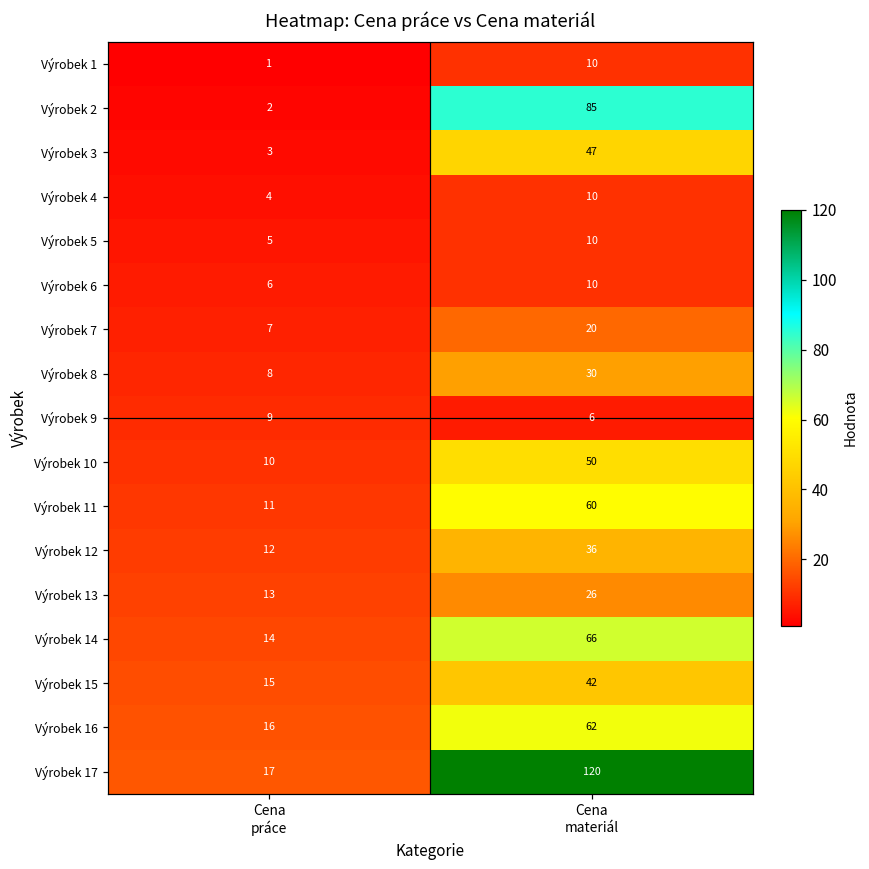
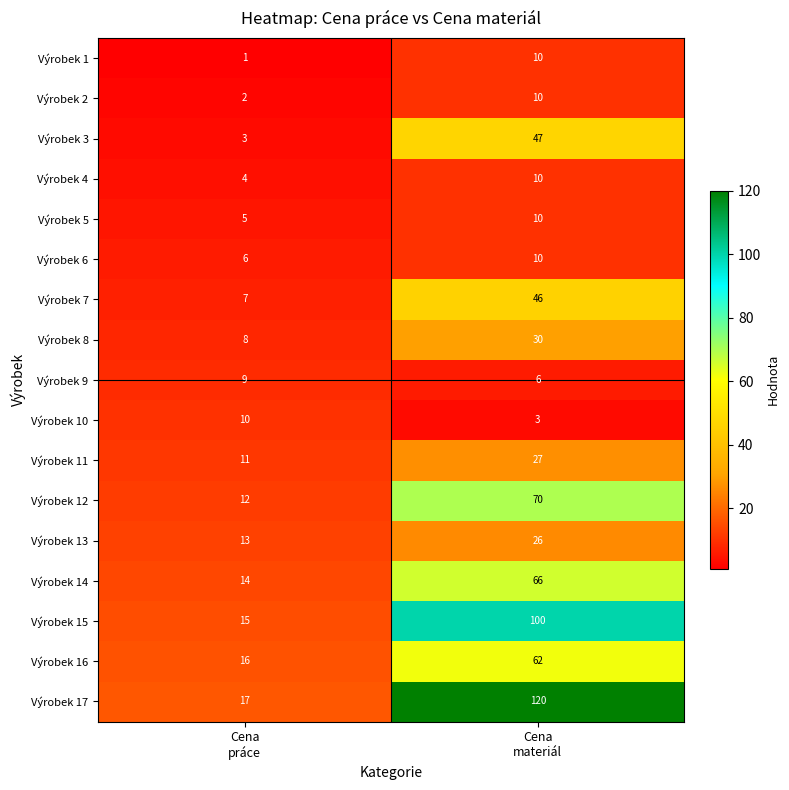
  {
    "Výrobek 1": {
      "Cena práce": 1,
      "Cena materiál": 10
    },
    "Výrobek 2": {
      "Cena práce": 2,
-     "Cena materiál": 85
+     "Cena materiál": 10
    },
    "Výrobek 3": {
      "Cena práce": 3,
      "Cena materiál": 47
    },
    "Výrobek 4": {
      "Cena práce": 4,
      "Cena materiál": 10
    },
    "Výrobek 5": {
      "Cena práce": 5,
      "Cena materiál": 10
    },
    "Výrobek 6": {
      "Cena práce": 6,
      "Cena materiál": 10
    },
    "Výrobek 7": {
      "Cena práce": 7,
-     "Cena materiál": 20
+     "Cena materiál": 46
    },
    "Výrobek 8": {
      "Cena práce": 8,
      "Cena materiál": 30
    },
    "Výrobek 9": {
      "Cena práce": 9,
      "Cena materiál": 6
    },
    "Výrobek 10": {
      "Cena práce": 10,
-     "Cena materiál": 50
+     "Cena materiál": 3
    },
    "Výrobek 11": {
      "Cena práce": 11,
-     "Cena materiál": 60
+     "Cena materiál": 27
    },
    "Výrobek 12": {
      "Cena práce": 12,
-     "Cena materiál": 36
+     "Cena materiál": 70
    },
    "Výrobek 13": {
      "Cena práce": 13,
      "Cena materiál": 26
    },
    "Výrobek 14": {
      "Cena práce": 14,
      "Cena materiál": 66
    },
    "Výrobek 15": {
      "Cena práce": 15,
-     "Cena materiál": 42
+     "Cena materiál": 100
    },
    "Výrobek 16": {
      "Cena práce": 16,
      "Cena materiál": 62
    },
    "Výrobek 17": {
      "Cena práce": 17,
      "Cena materiál": 120
    }
  }
